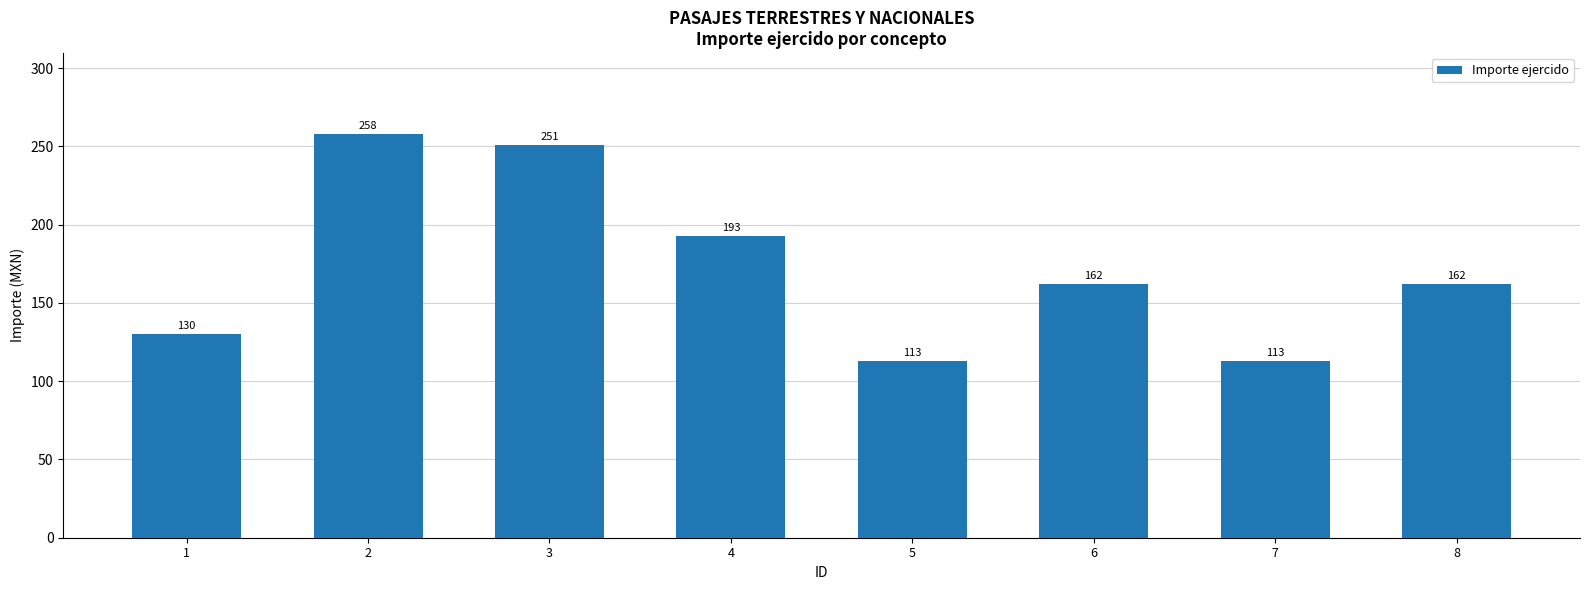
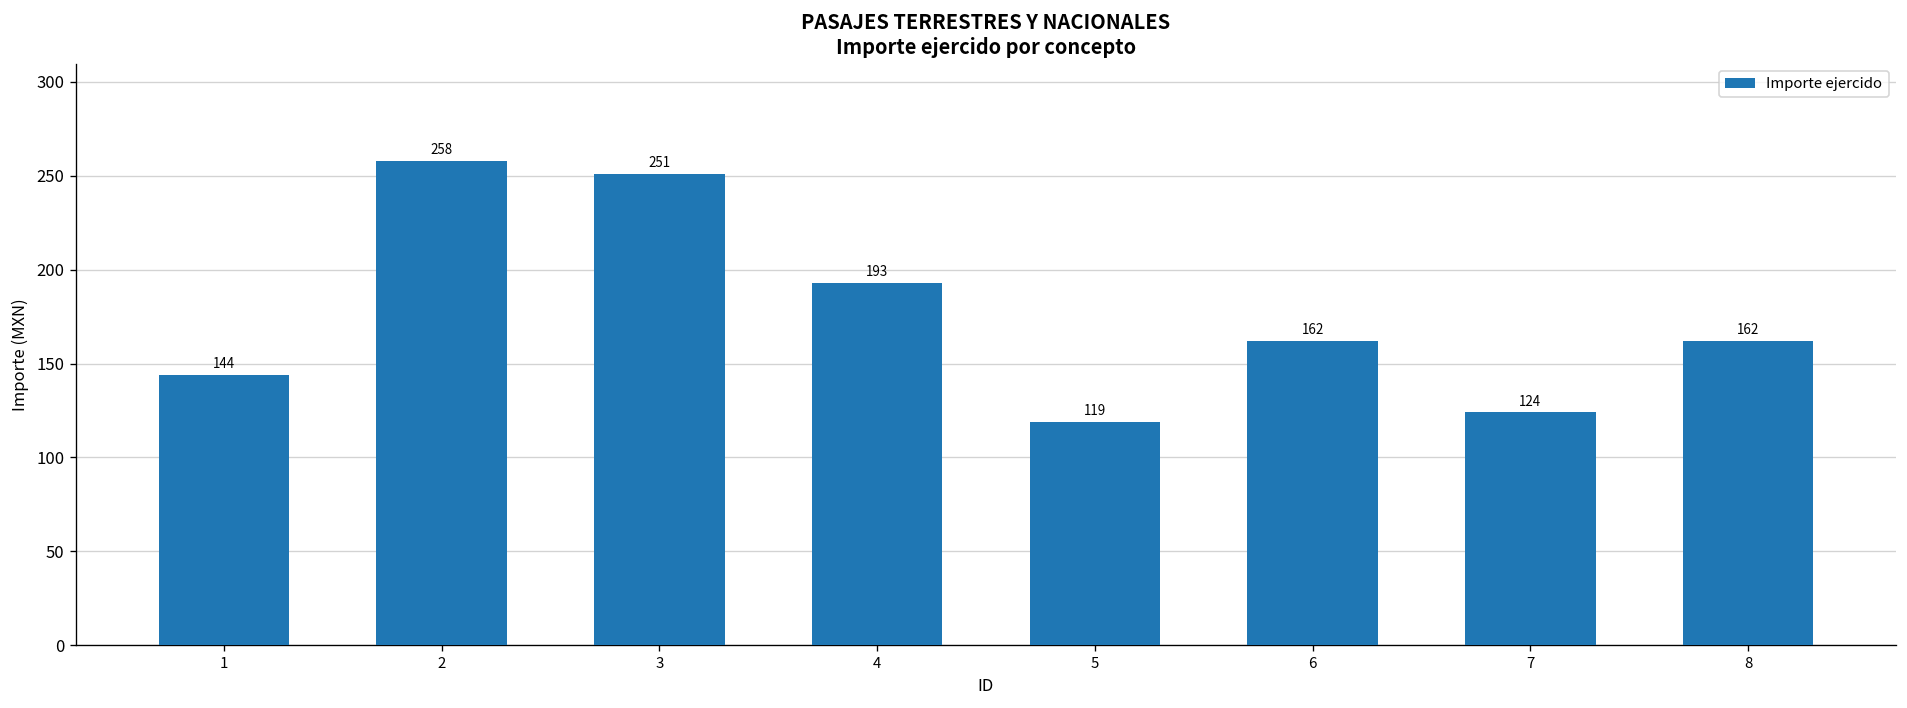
  {
-   "1": 130,
+   "1": 144,
    "2": 258,
    "3": 251,
    "4": 193,
-   "5": 113,
+   "5": 119,
    "6": 162,
-   "7": 113,
+   "7": 124,
    "8": 162
  }
